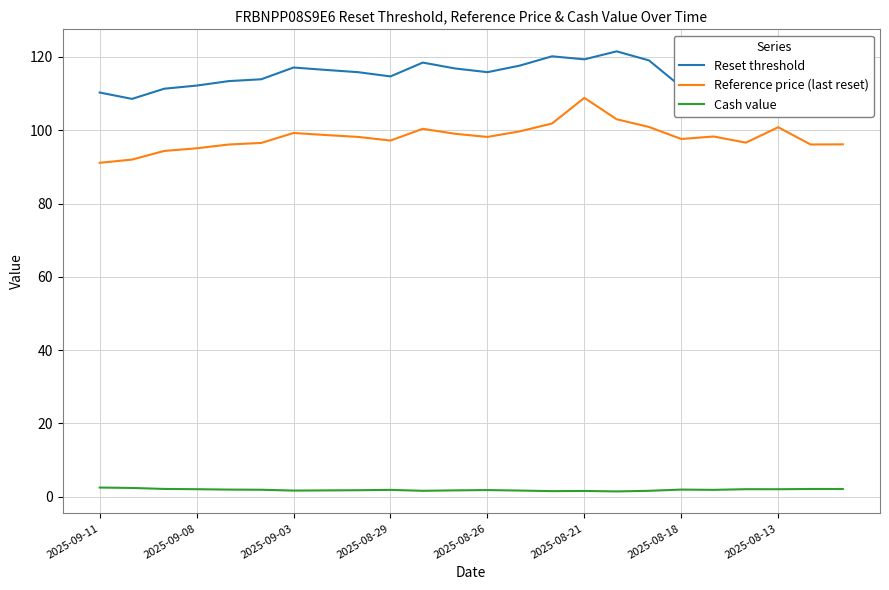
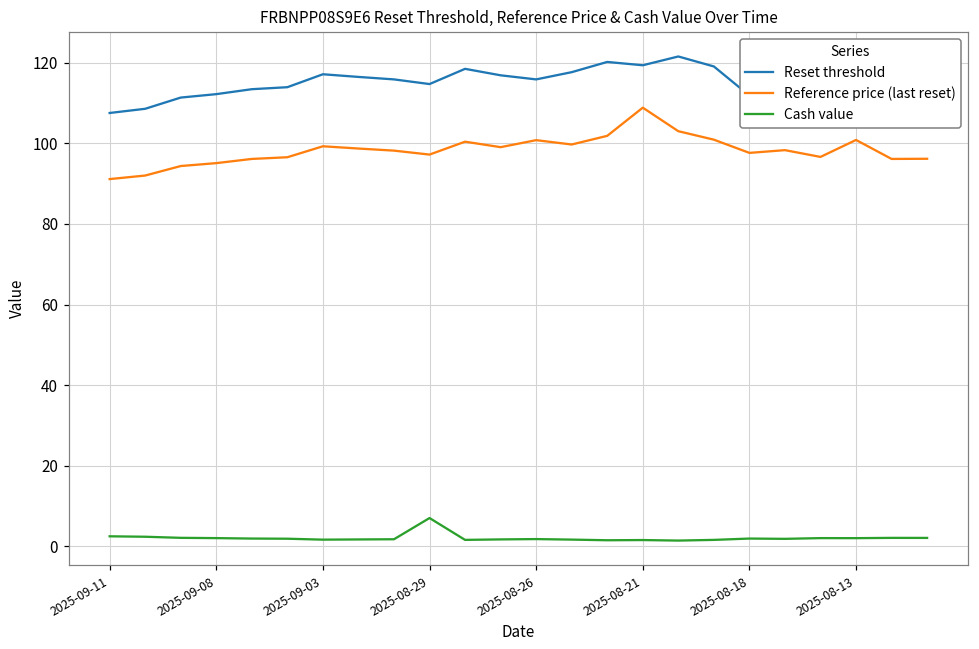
  {
    "Reset threshold": {
-     "2025-09-11": 110,
+     "2025-09-11": 108,
      "2025-09-08": 112,
      "2025-09-03": 117,
      "2025-08-29": 115,
      "2025-08-26": 116,
      "2025-08-21": 119
    },
    "Reference price (last reset)": {
      "2025-09-11": 91,
      "2025-09-08": 95,
      "2025-09-03": 99,
      "2025-08-29": 97,
-     "2025-08-26": 98,
+     "2025-08-26": 101,
      "2025-08-21": 109,
      "2025-08-18": 98,
      "2025-08-13": 101
    },
    "Cash value": {
      "2025-09-11": 3,
      "2025-09-08": 2,
      "2025-09-03": 2,
-     "2025-08-29": 2,
+     "2025-08-29": 7,
      "2025-08-26": 2,
      "2025-08-21": 2,
      "2025-08-18": 2,
      "2025-08-13": 2
    }
  }
